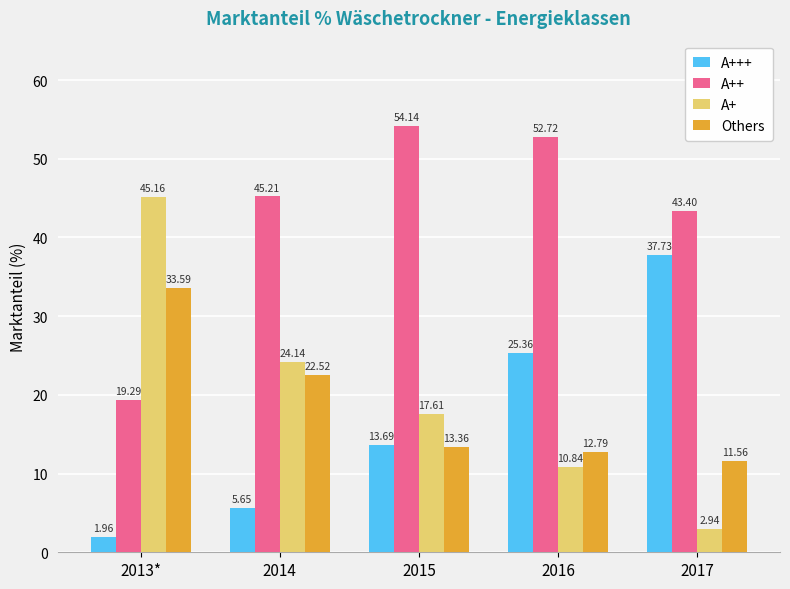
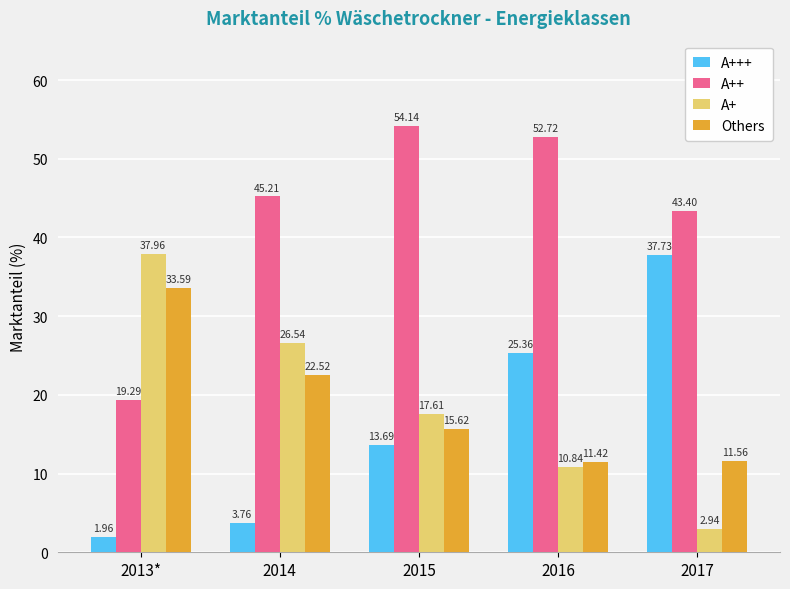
  {
    "A+++": {
      "2013*": 1.96,
-     "2014": 5.65,
+     "2014": 3.76,
      "2015": 13.69,
      "2016": 25.36,
      "2017": 37.73
    },
    "A++": {
      "2013*": 19.29,
      "2014": 45.21,
      "2015": 54.14,
      "2016": 52.72,
      "2017": 43.40
    },
    "A+": {
-     "2013*": 45.16,
-     "2014": 24.14,
+     "2013*": 37.96,
+     "2014": 26.54,
      "2015": 17.61,
      "2016": 10.84,
      "2017": 2.94
    },
    "Others": {
      "2013*": 33.59,
      "2014": 22.52,
-     "2015": 13.36,
-     "2016": 12.79,
+     "2015": 15.62,
+     "2016": 11.42,
      "2017": 11.56
    }
  }
